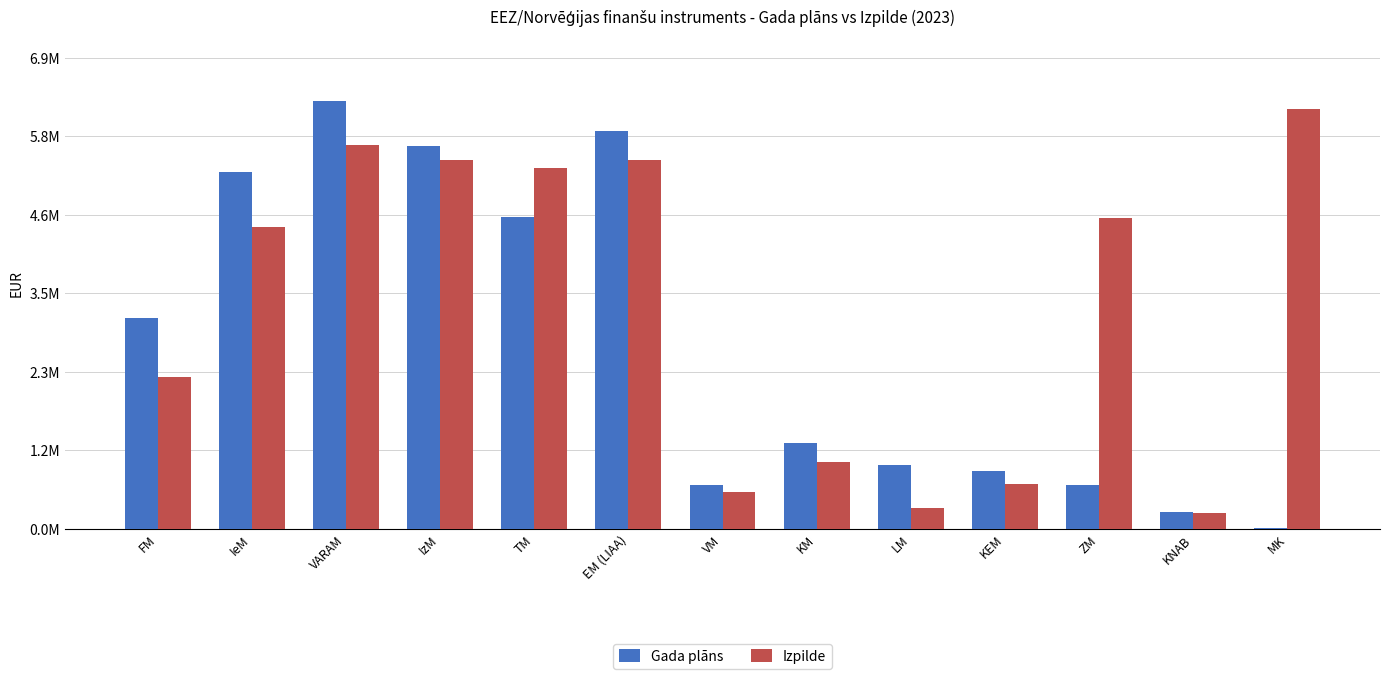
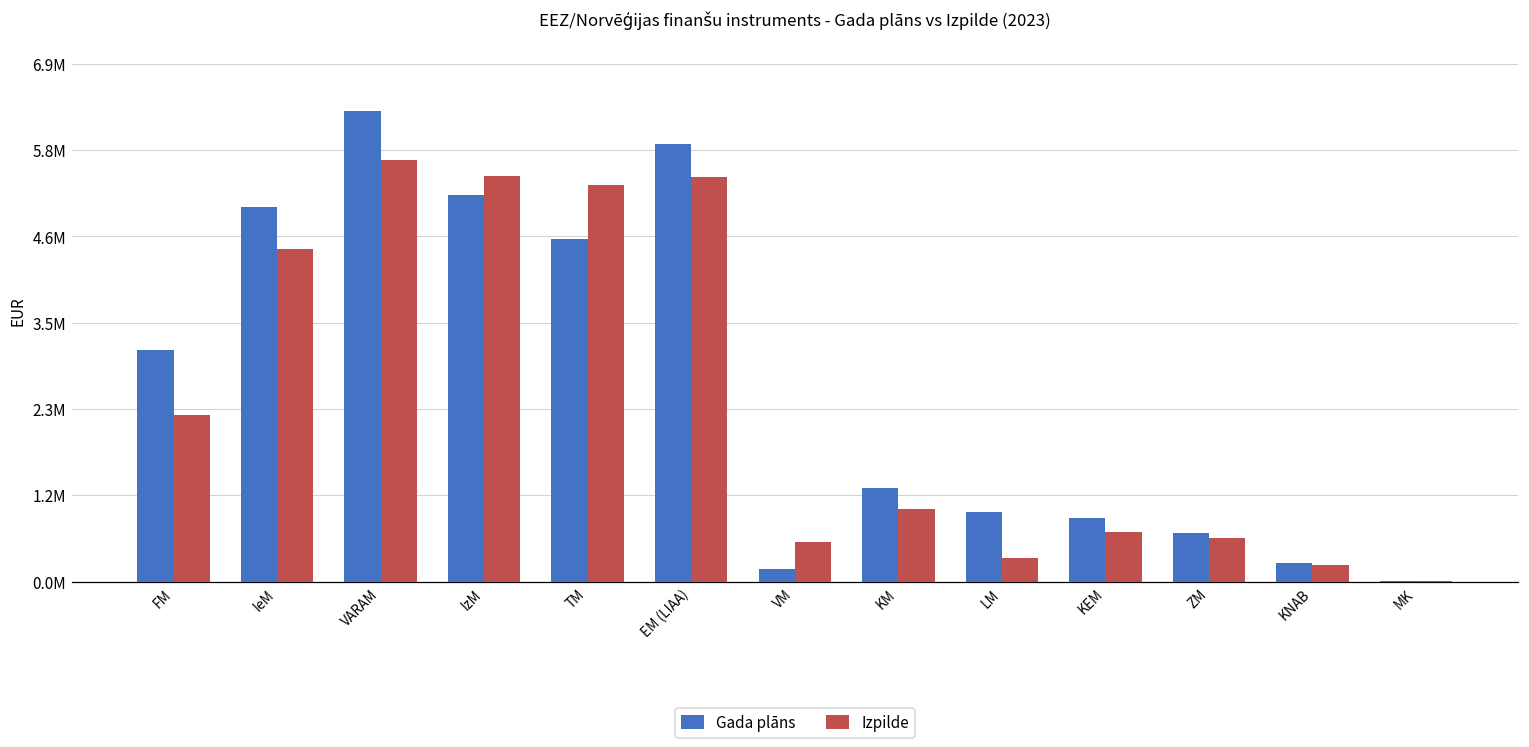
  {
    "Gada plāns": {
      "FM": 3100000,
-     "IeM": 5300000,
+     "IeM": 5000000,
      "VARAM": 6300000,
-     "IzM": 5600000,
+     "IzM": 5200000,
      "TM": 4600000,
      "EM (LIAA)": 5900000,
-     "VM": 600000,
+     "VM": 200000,
      "KM": 1300000,
      "LM": 900000,
      "KEM": 900000,
      "ZM": 600000,
      "KNAB": 200000
    },
    "Izpilde": {
      "FM": 2200000,
      "IeM": 4500000,
      "VARAM": 5700000,
      "IzM": 5400000,
      "TM": 5300000,
      "EM (LIAA)": 5400000,
      "VM": 500000,
      "KM": 1000000,
      "LM": 300000,
      "KEM": 700000,
-     "ZM": 4600000,
+     "ZM": 600000,
      "KNAB": 200000,
-     "MK": 6200000
+     "MK": 0
    }
  }
